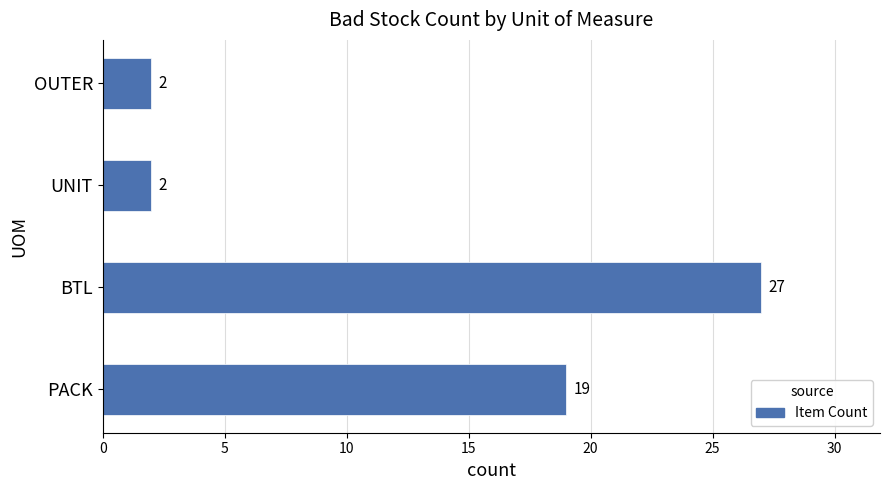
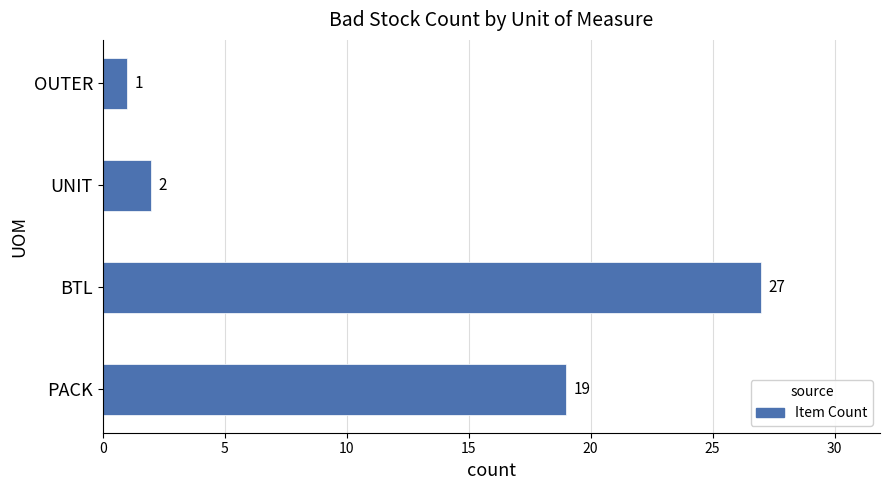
  {
-   "OUTER": 2,
+   "OUTER": 1,
    "UNIT": 2,
    "BTL": 27,
    "PACK": 19
  }
